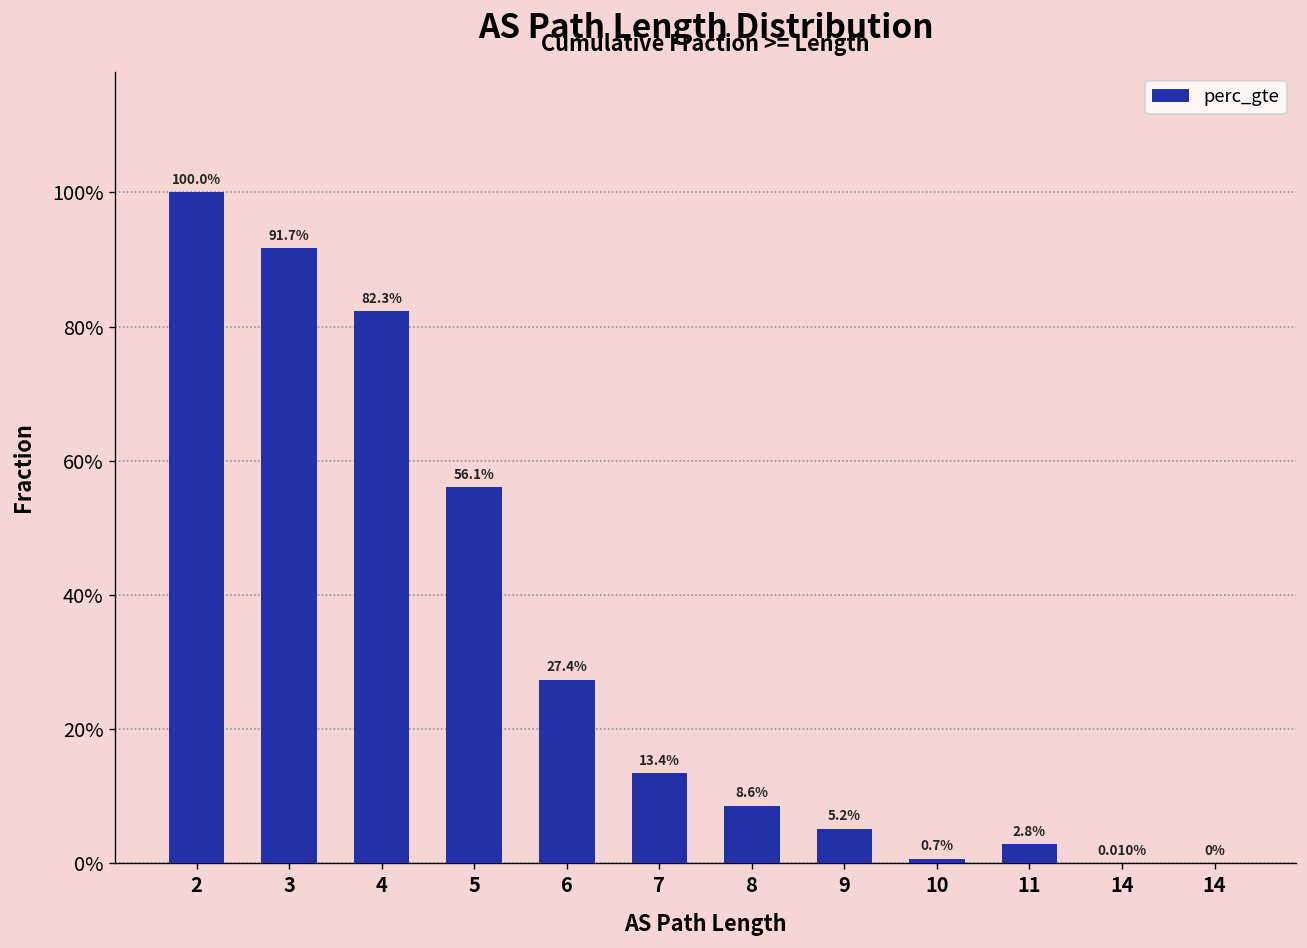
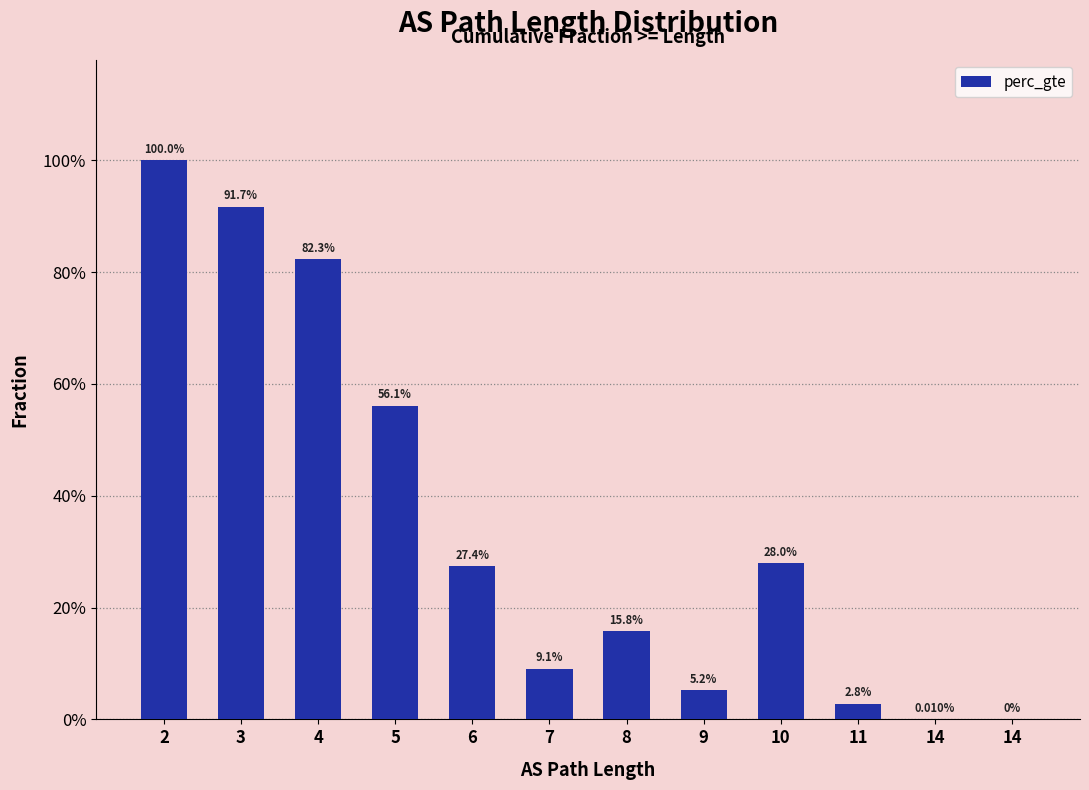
  {
    "2": "100.0%",
    "3": "91.7%",
    "4": "82.3%",
    "5": "56.1%",
    "6": "27.4%",
-   "7": "13.4%",
-   "8": "8.6%",
+   "7": "9.1%",
+   "8": "15.8%",
    "9": "5.2%",
-   "10": "0.7%",
+   "10": "28.0%",
    "11": "2.8%"
  }
